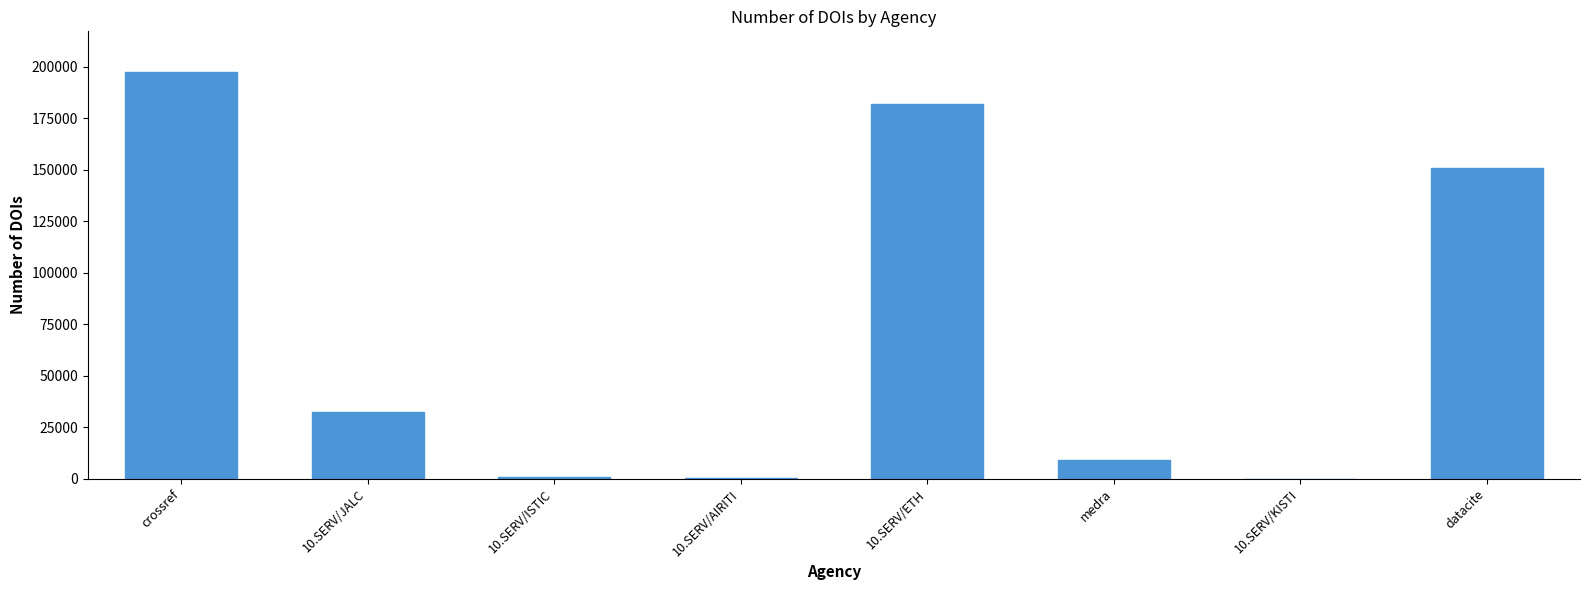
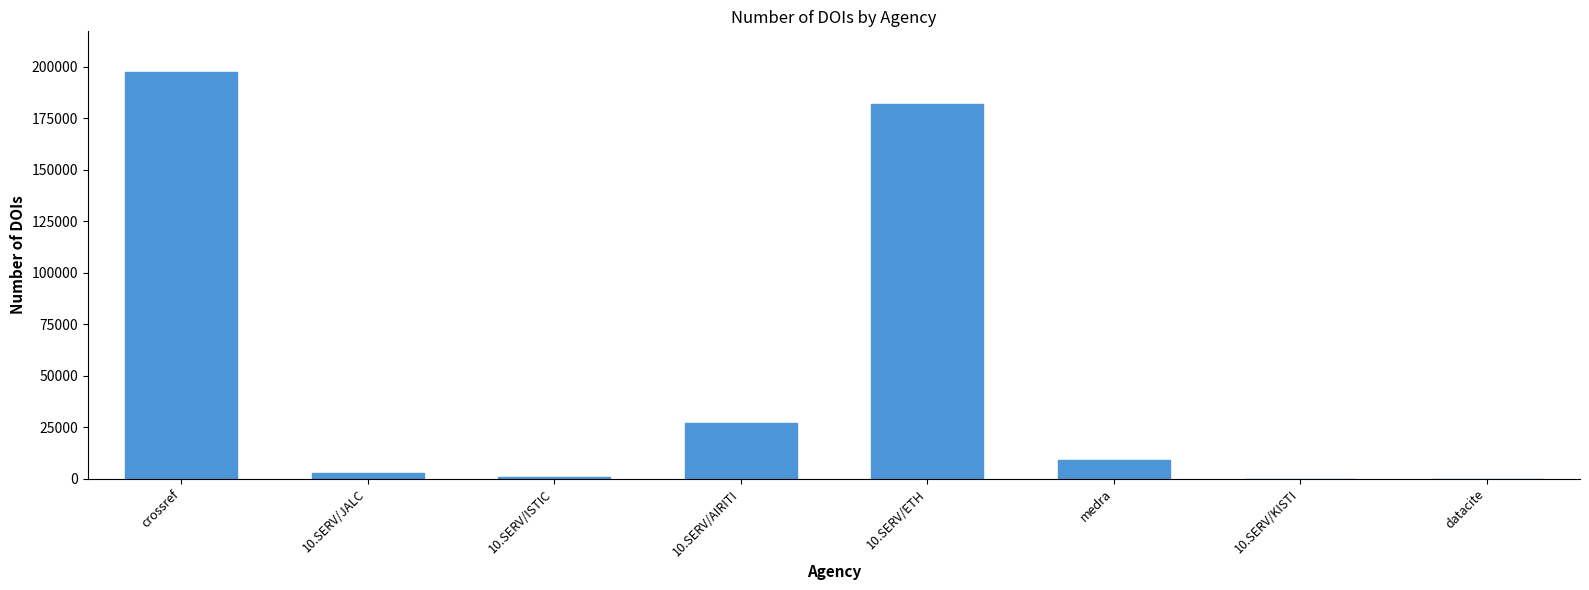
  {
    "crossref": 198000,
-   "10.SERV/JALC": 32000,
-   "10.SERV/AIRITI": 1000,
+   "10.SERV/JALC": 3000,
+   "10.SERV/AIRITI": 27000,
    "10.SERV/ETH": 182000,
    "medra": 9000,
-   "datacite": 151000
+   "datacite": 0
  }
